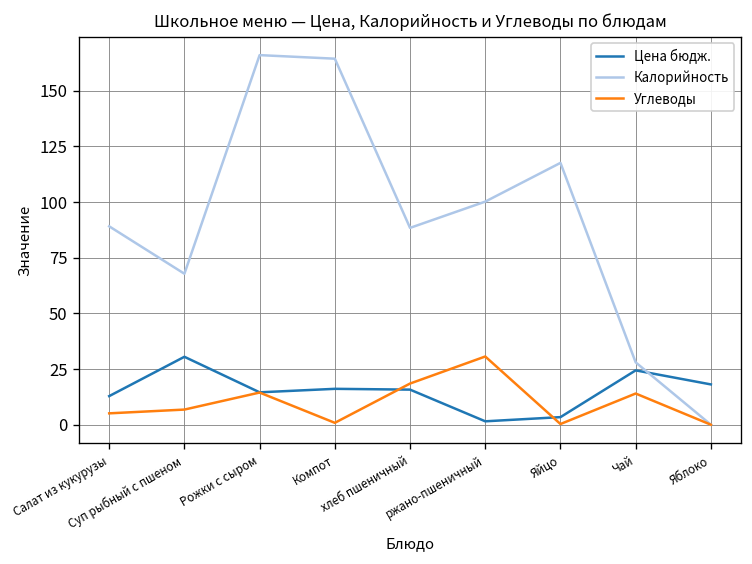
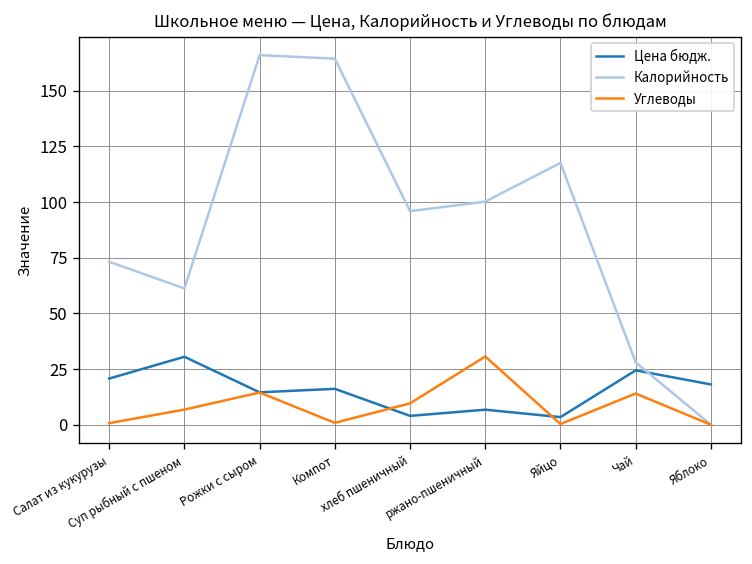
  {
    "Цена бюдж.": {
-     "Салат из кукурузы": 13,
+     "Салат из кукурузы": 21,
      "Суп рыбный с пшеном": 31,
      "Компот": 16,
-     "хлеб пшеничный": 16,
-     "ржано-пшеничный": 2,
+     "хлеб пшеничный": 4,
+     "ржано-пшеничный": 7,
      "Яйцо": 3,
      "Чай": 24,
      "Яблоко": 18
    },
    "Калорийность": {
-     "Салат из кукурузы": 89,
-     "Суп рыбный с пшеном": 68,
+     "Салат из кукурузы": 73,
+     "Суп рыбный с пшеном": 61,
      "Рожки с сыром": 166,
      "Компот": 164,
-     "хлеб пшеничный": 88,
+     "хлеб пшеничный": 96,
      "ржано-пшеничный": 100,
      "Яйцо": 118,
      "Чай": 28
    },
    "Углеводы": {
-     "Салат из кукурузы": 5,
+     "Салат из кукурузы": 1,
      "Суп рыбный с пшеном": 7,
      "Компот": 1,
-     "хлеб пшеничный": 18,
+     "хлеб пшеничный": 10,
      "ржано-пшеничный": 31,
      "Яйцо": 0,
      "Чай": 14
    }
  }
